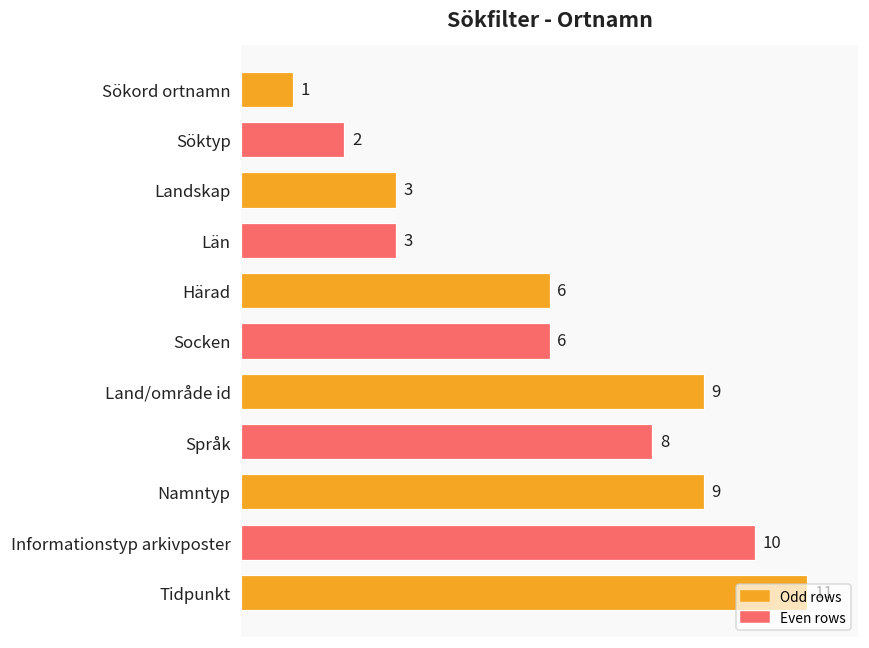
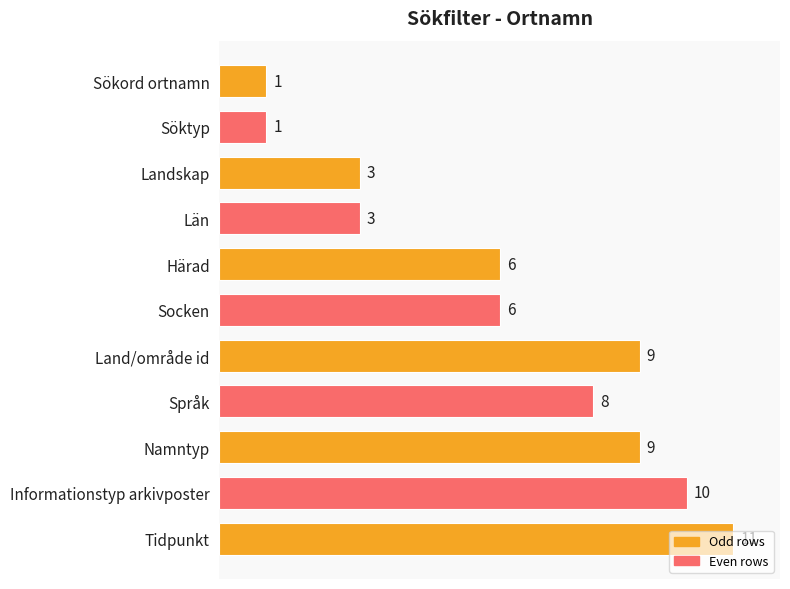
  {
    "Sökord ortnamn": 1,
-   "Söktyp": 2,
+   "Söktyp": 1,
    "Landskap": 3,
    "Län": 3,
    "Härad": 6,
    "Socken": 6,
    "Land/område id": 9,
    "Språk": 8,
    "Namntyp": 9,
    "Informationstyp arkivposter": 10
  }
